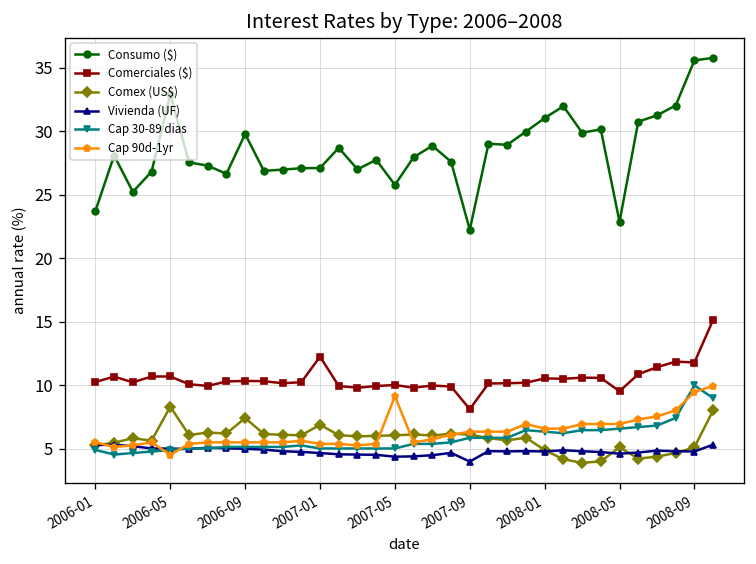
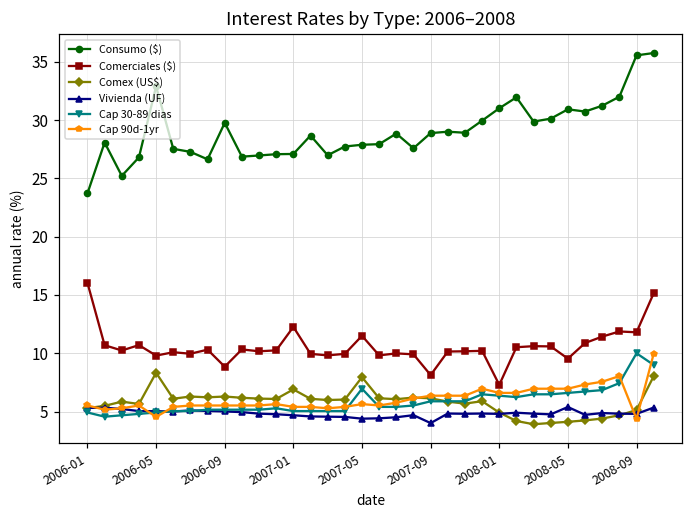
  {
    "Consumo ($)": {
      "2006-01": 23.7,
      "2006-09": 29.8,
      "2007-01": 27.1,
-     "2007-05": 25.8,
-     "2007-09": 22.2,
+     "2007-05": 27.9,
+     "2007-09": 28.9,
      "2008-01": 31.0,
-     "2008-05": 22.9,
+     "2008-05": 30.9,
      "2008-09": 35.6
    },
    "Comerciales ($)": {
-     "2006-01": 10.3,
-     "2006-05": 10.7,
-     "2006-09": 10.4,
+     "2006-01": 16.0,
+     "2006-05": 9.8,
+     "2006-09": 8.9,
      "2007-01": 12.3,
-     "2007-05": 10.0,
+     "2007-05": 11.5,
      "2007-09": 8.1,
-     "2008-01": 10.6,
+     "2008-01": 7.3,
      "2008-05": 9.5,
      "2008-09": 11.8
    },
    "Comex (US$)": {
      "2006-05": 8.3,
-     "2006-09": 7.4,
+     "2006-09": 6.3,
      "2007-01": 6.9,
-     "2007-05": 6.1,
-     "2008-05": 5.1,
+     "2007-05": 8.0,
+     "2008-05": 4.1,
      "2008-09": 5.1
    },
    "Vivienda (UF)": {
      "2007-01": 4.7,
      "2007-05": 4.4,
      "2007-09": 4.0,
-     "2008-05": 4.6,
+     "2008-05": 5.4,
      "2008-09": 4.8
    },
    "Cap 30-89 dias": {
      "2006-01": 4.9,
      "2007-01": 5.0,
-     "2007-05": 5.0,
+     "2007-05": 7.0,
      "2007-09": 5.9,
      "2008-05": 6.6,
      "2008-09": 10.0
    },
    "Cap 90d-1yr": {
      "2006-05": 4.5,
      "2006-09": 5.5,
      "2007-01": 5.4,
-     "2007-05": 9.1,
+     "2007-05": 5.6,
      "2008-05": 7.0,
-     "2008-09": 9.5
+     "2008-09": 4.4
    }
  }
